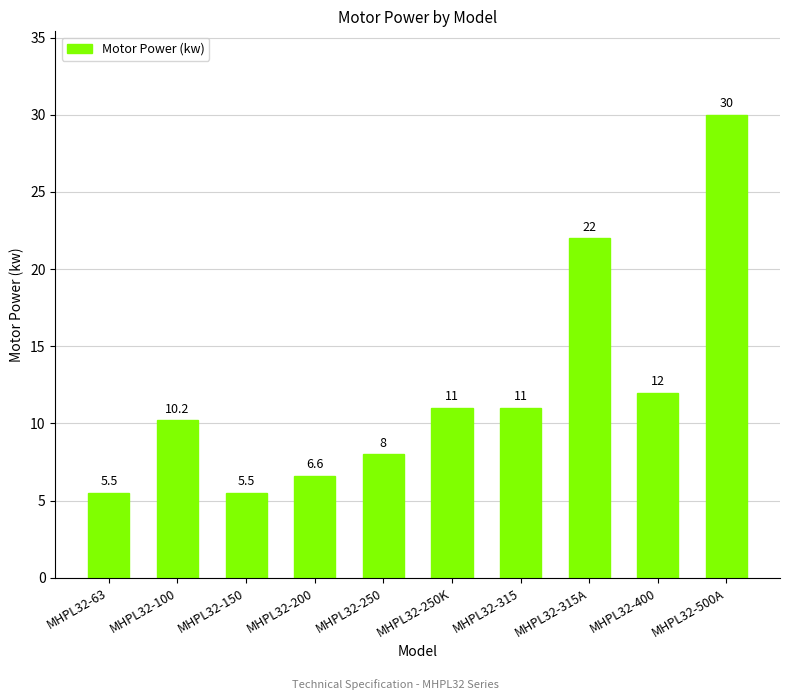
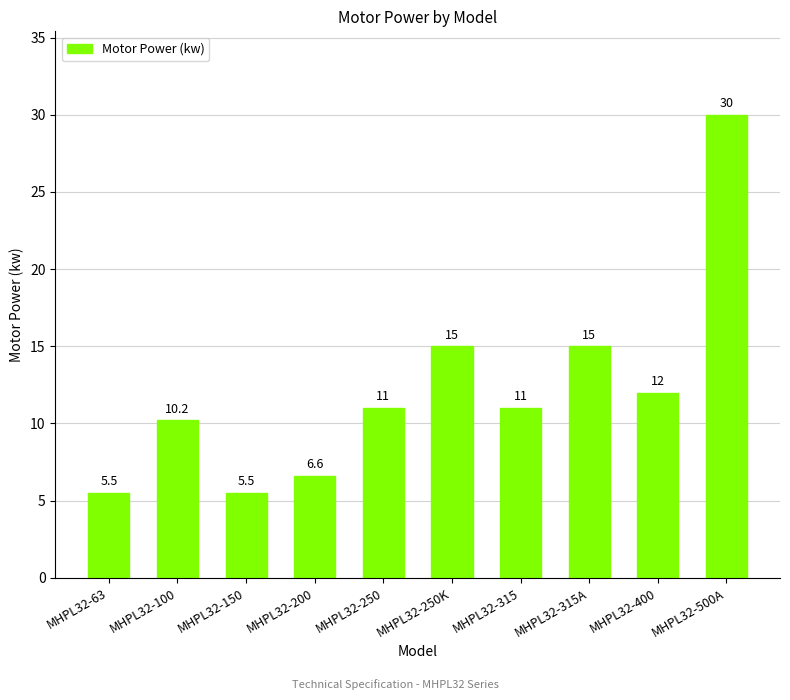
  {
    "MHPL32-63": 5.5,
    "MHPL32-100": 10.2,
    "MHPL32-150": 5.5,
    "MHPL32-200": 6.6,
-   "MHPL32-250": 8,
-   "MHPL32-250K": 11,
+   "MHPL32-250": 11,
+   "MHPL32-250K": 15,
    "MHPL32-315": 11,
-   "MHPL32-315A": 22,
+   "MHPL32-315A": 15,
    "MHPL32-400": 12,
    "MHPL32-500A": 30
  }
